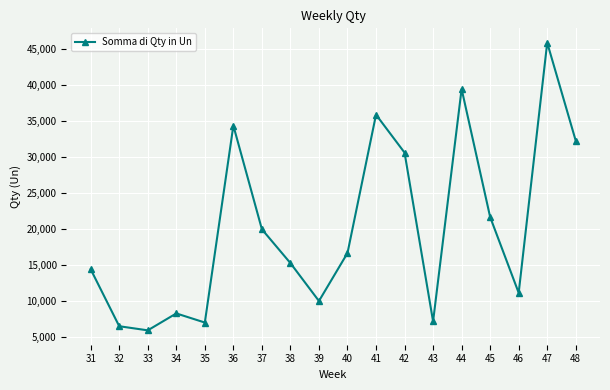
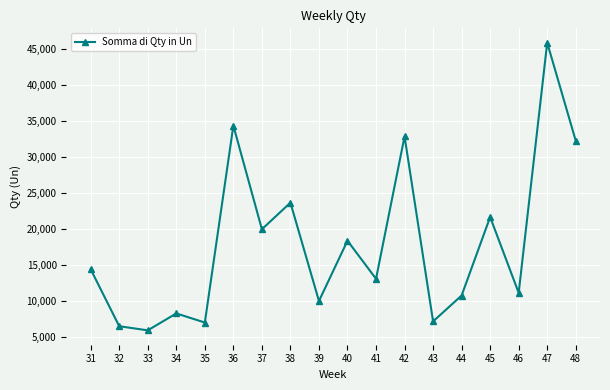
  {
    "31": "14,000",
    "32": "6,000",
    "33": "6,000",
    "34": "8,000",
    "35": "7,000",
    "36": "34,000",
    "37": "20,000",
-   "38": "15,000",
+   "38": "24,000",
    "39": "10,000",
-   "40": "17,000",
-   "41": "36,000",
-   "42": "31,000",
+   "40": "18,000",
+   "41": "13,000",
+   "42": "33,000",
    "43": "7,000",
-   "44": "39,000",
+   "44": "11,000",
    "45": "22,000",
    "46": "11,000",
    "47": "46,000",
    "48": "32,000"
  }
